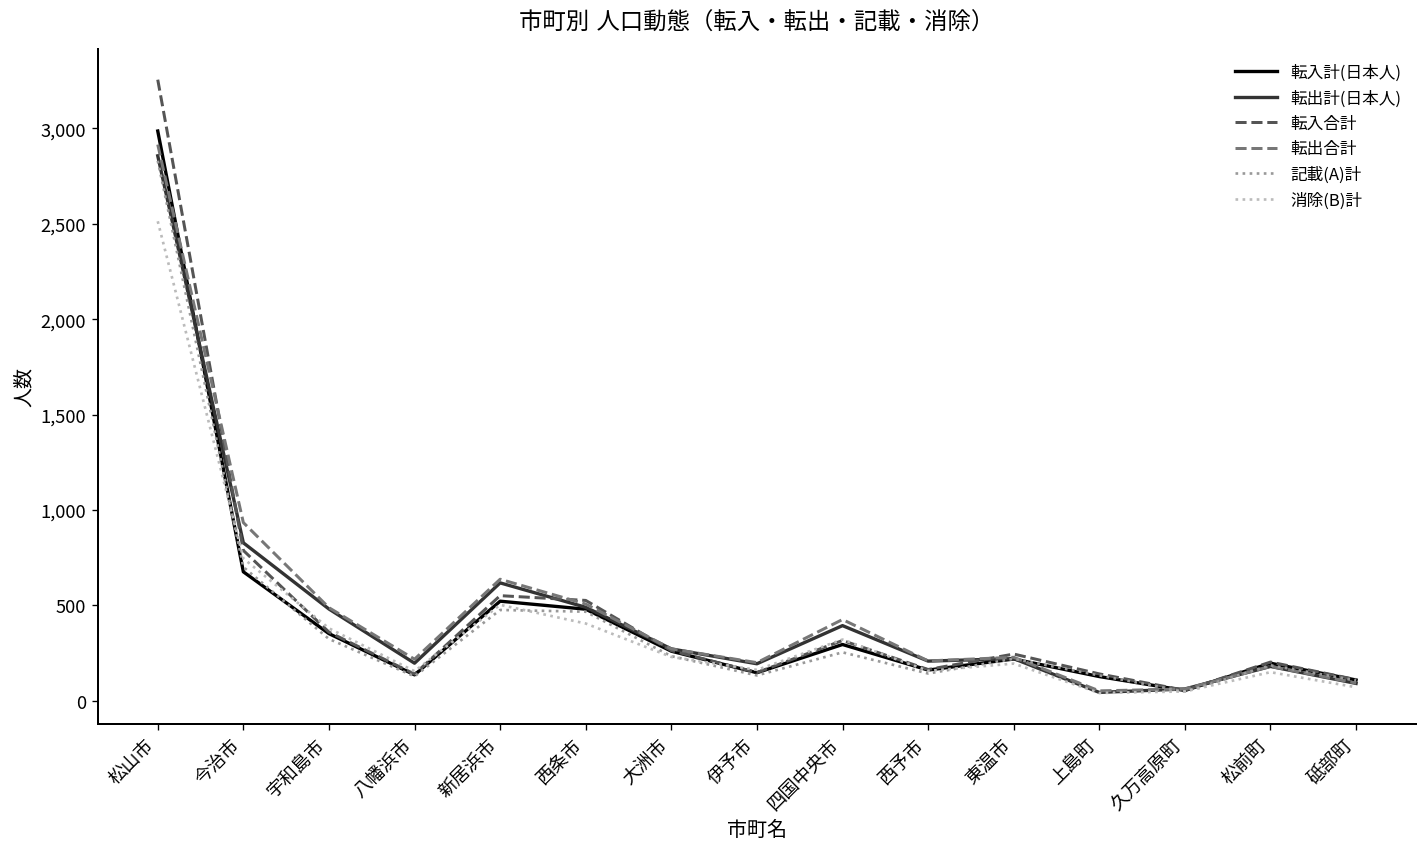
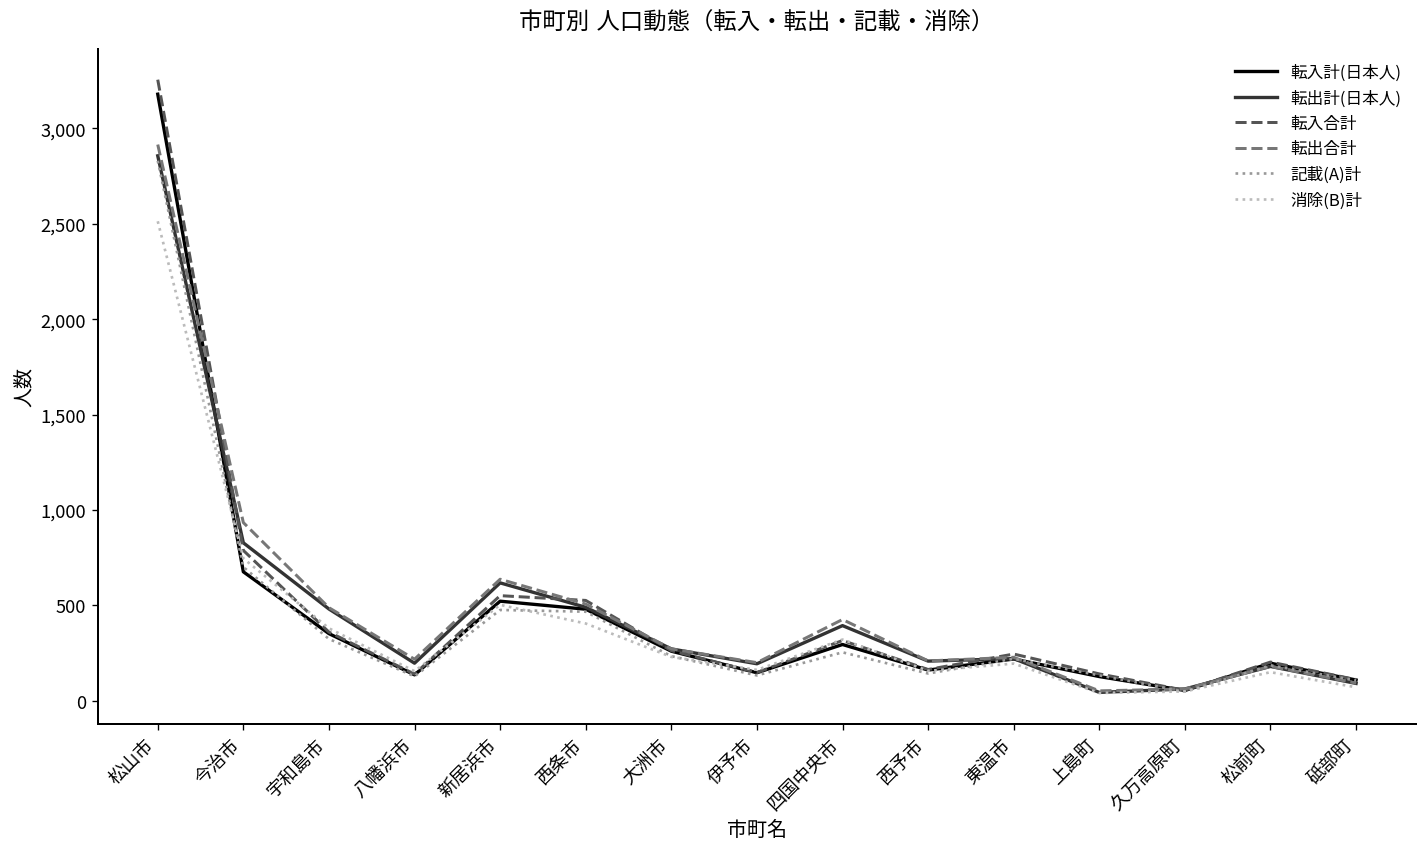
  {
    "転入計(日本人)": {
-     "松山市": "2,990",
+     "松山市": "3,180",
      "今治市": "680",
      "新居浜市": "520",
      "四国中央市": "300"
    }
  }
